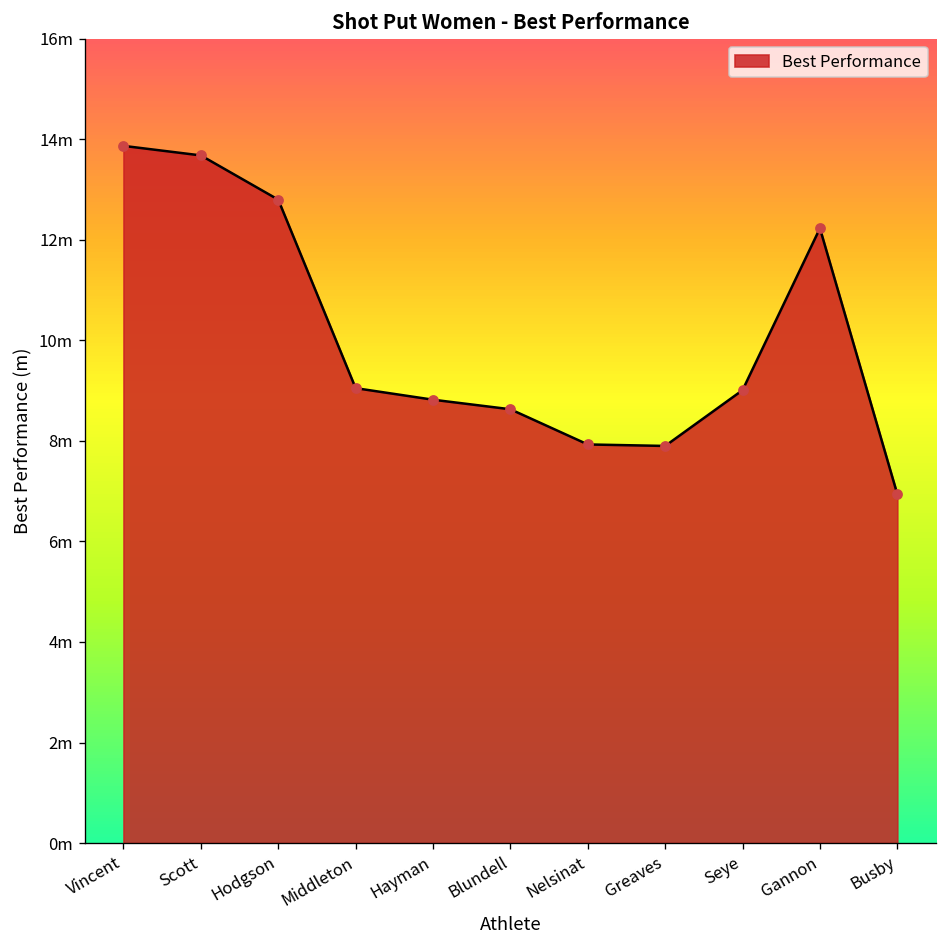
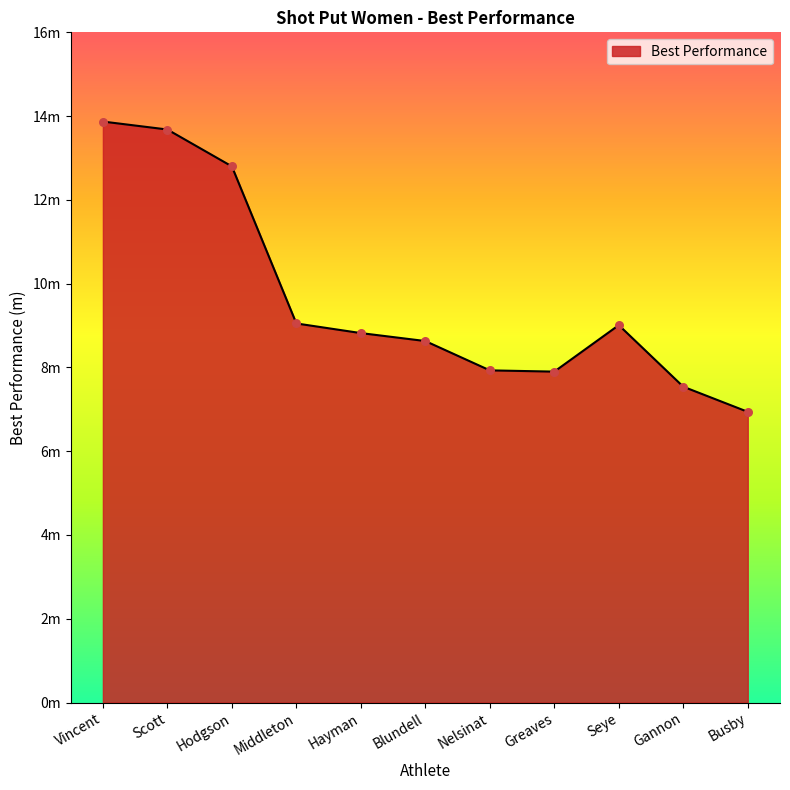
  {
    "Vincent": "13.9m",
    "Scott": "13.7m",
    "Hodgson": "12.8m",
    "Middleton": "9.1m",
    "Hayman": "8.8m",
    "Blundell": "8.6m",
    "Nelsinat": "7.9m",
    "Greaves": "7.9m",
    "Seye": "9.0m",
-   "Gannon": "12.2m",
+   "Gannon": "7.5m",
    "Busby": "6.9m"
  }
